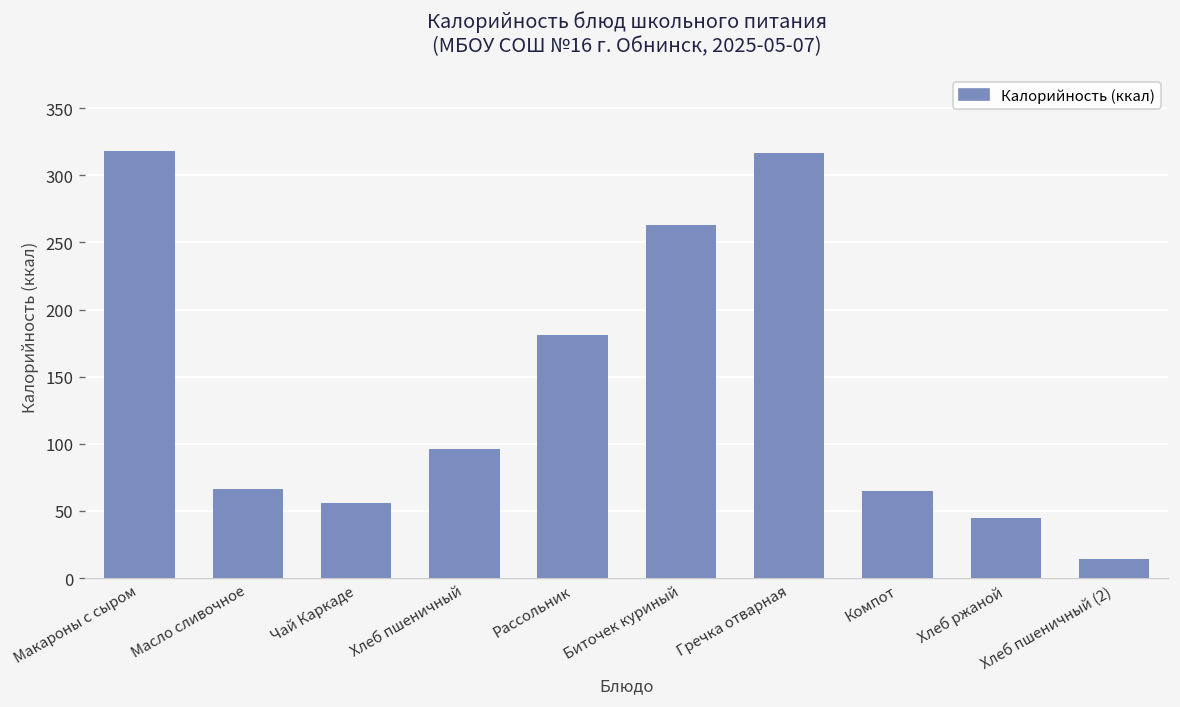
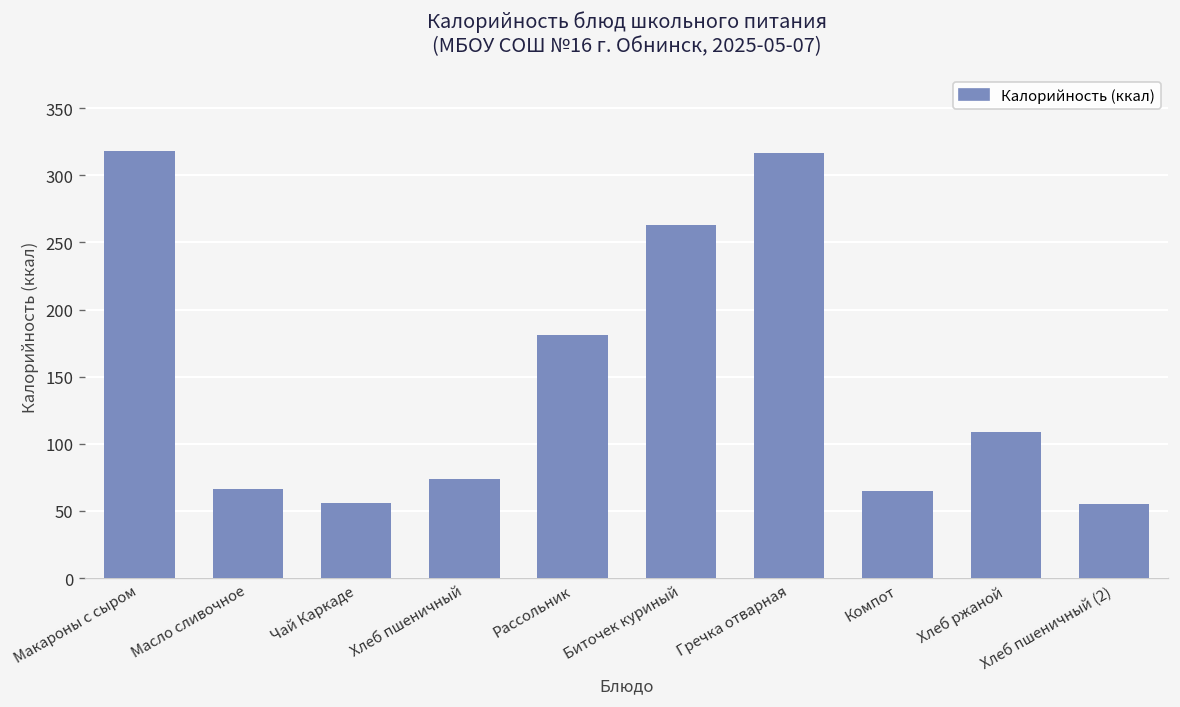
  {
    "Макароны с сыром": 318,
    "Масло сливочное": 66,
    "Чай Каркаде": 56,
-   "Хлеб пшеничный": 96,
+   "Хлеб пшеничный": 74,
    "Рассольник": 181,
    "Биточек куриный": 263,
    "Гречка отварная": 317,
    "Компот": 65,
-   "Хлеб ржаной": 45,
-   "Хлеб пшеничный (2)": 14
+   "Хлеб ржаной": 109,
+   "Хлеб пшеничный (2)": 55
  }
